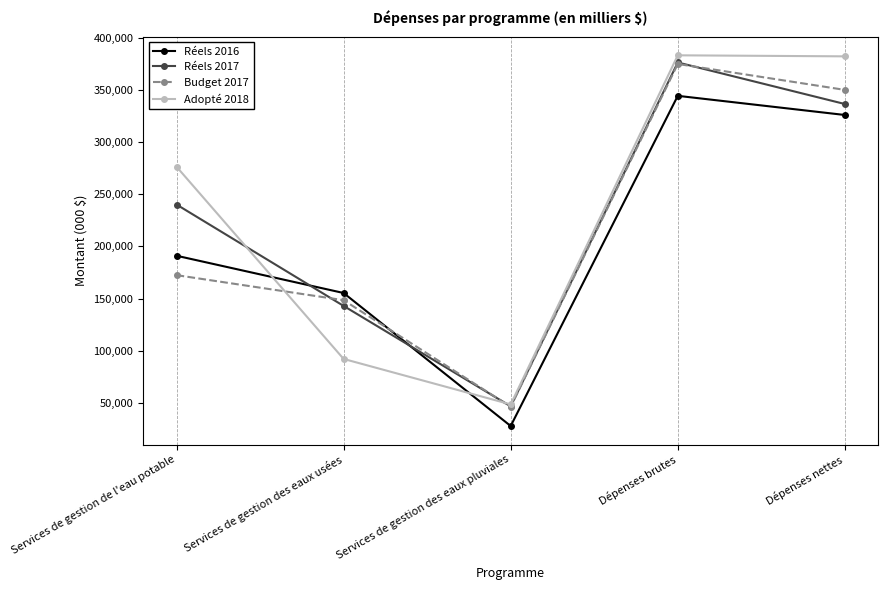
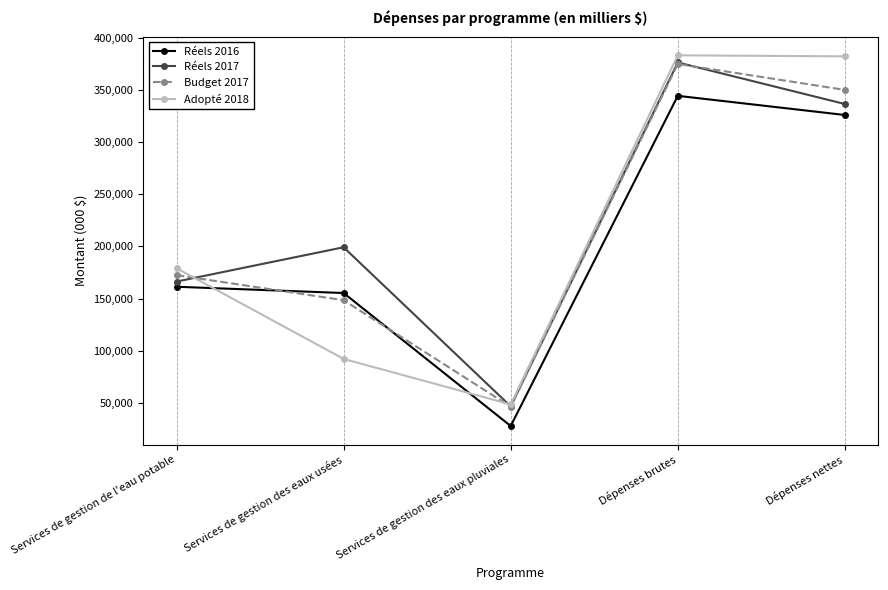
  {
    "Réels 2016": {
-     "Services de gestion de l'eau potable": "191,000",
+     "Services de gestion de l'eau potable": "161,000",
      "Services de gestion des eaux usées": "155,000",
      "Services de gestion des eaux pluviales": "28,000",
      "Dépenses brutes": "344,000",
      "Dépenses nettes": "326,000"
    },
    "Réels 2017": {
-     "Services de gestion de l'eau potable": "240,000",
-     "Services de gestion des eaux usées": "143,000",
+     "Services de gestion de l'eau potable": "166,000",
+     "Services de gestion des eaux usées": "199,000",
      "Dépenses nettes": "337,000"
    },
    "Budget 2017": {
      "Services de gestion de l'eau potable": "172,000",
      "Services de gestion des eaux usées": "148,000",
      "Dépenses nettes": "350,000"
    },
    "Adopté 2018": {
-     "Services de gestion de l'eau potable": "276,000",
+     "Services de gestion de l'eau potable": "179,000",
      "Services de gestion des eaux usées": "92,000",
      "Dépenses brutes": "383,000",
      "Dépenses nettes": "382,000"
    }
  }
